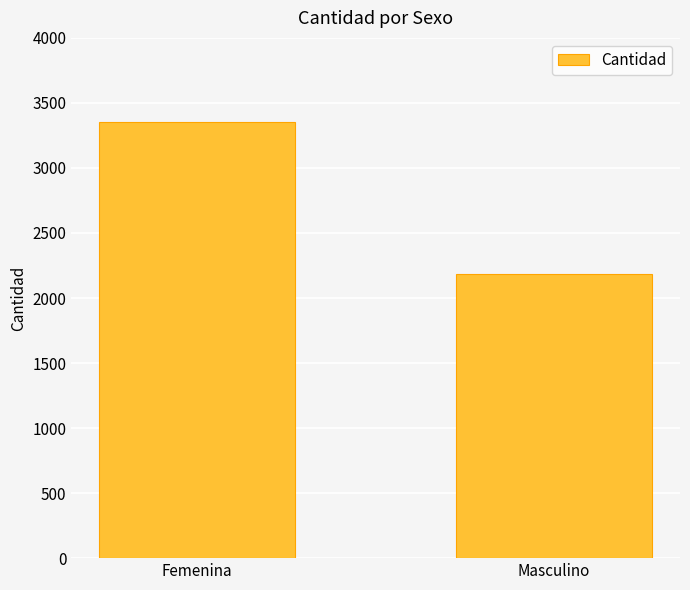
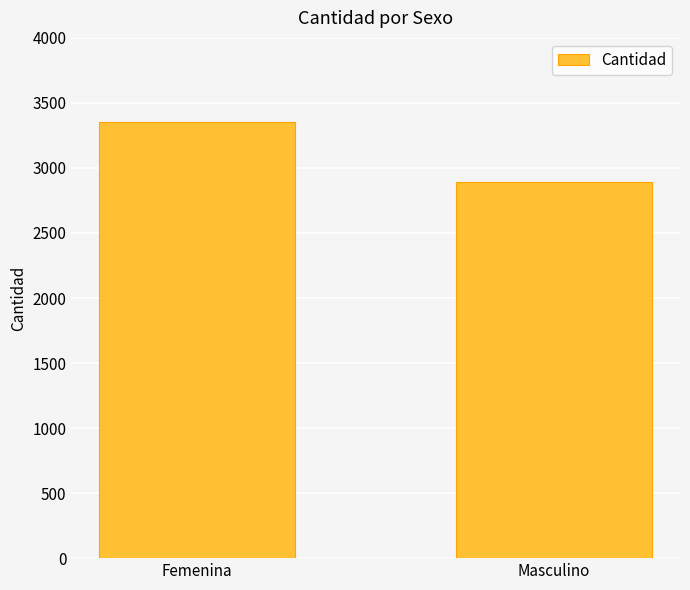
  {
    "Femenina": 3360,
-   "Masculino": 2180
+   "Masculino": 2890
  }
